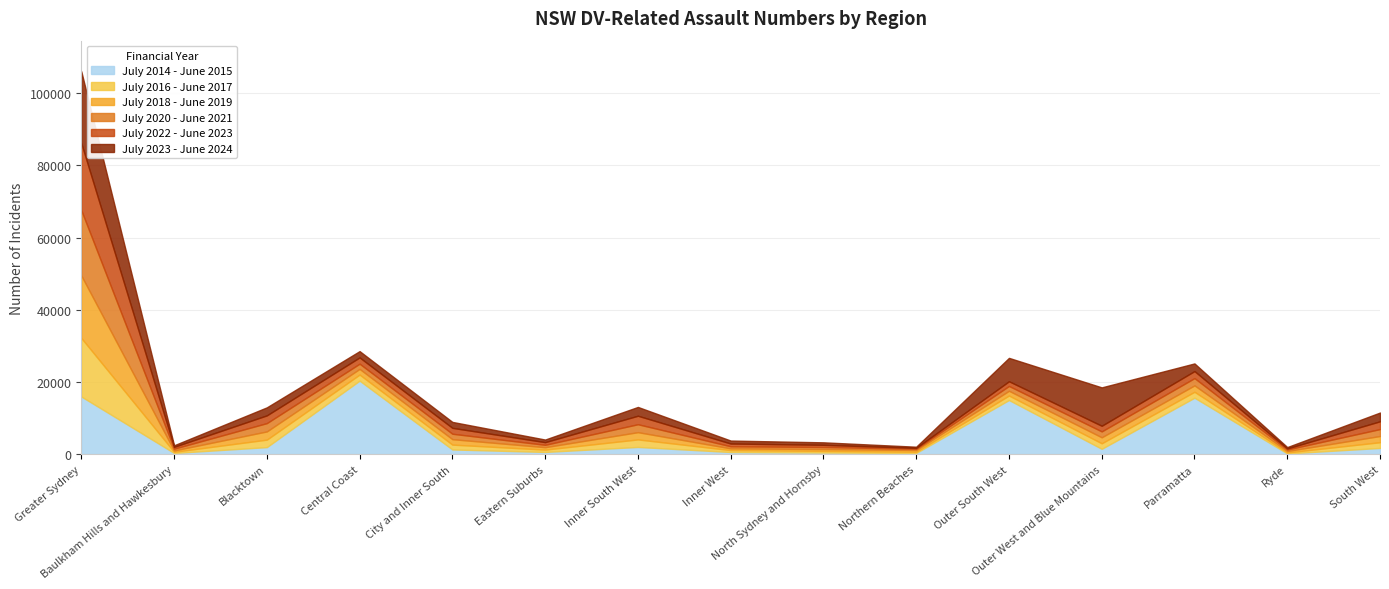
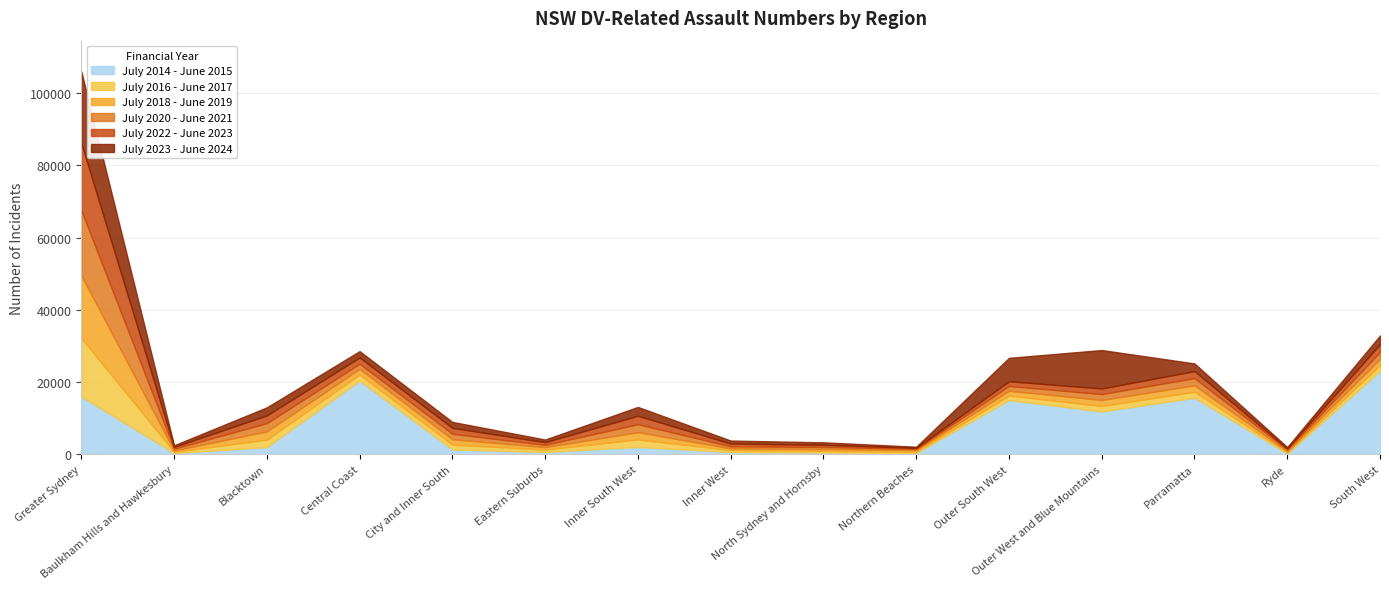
  {
    "July 2014 - June 2015": {
      "Greater Sydney": 16000,
      "Blacktown": 2000,
      "Central Coast": 20000,
      "City and Inner South": 1000,
      "Inner South West": 2000,
      "Outer South West": 15000,
-     "Outer West and Blue Mountains": 1000,
+     "Outer West and Blue Mountains": 12000,
      "Parramatta": 16000,
-     "South West": 2000
+     "South West": 23000
    },
    "July 2023 - June 2024": {
      "Greater Sydney": 20000,
      "Blacktown": 2000,
      "Central Coast": 2000,
      "City and Inner South": 2000,
      "Eastern Suburbs": 1000,
      "Inner South West": 2000,
      "Inner West": 1000,
      "Outer South West": 6000,
      "Outer West and Blue Mountains": 11000,
      "Parramatta": 2000,
      "South West": 2000
    }
  }
